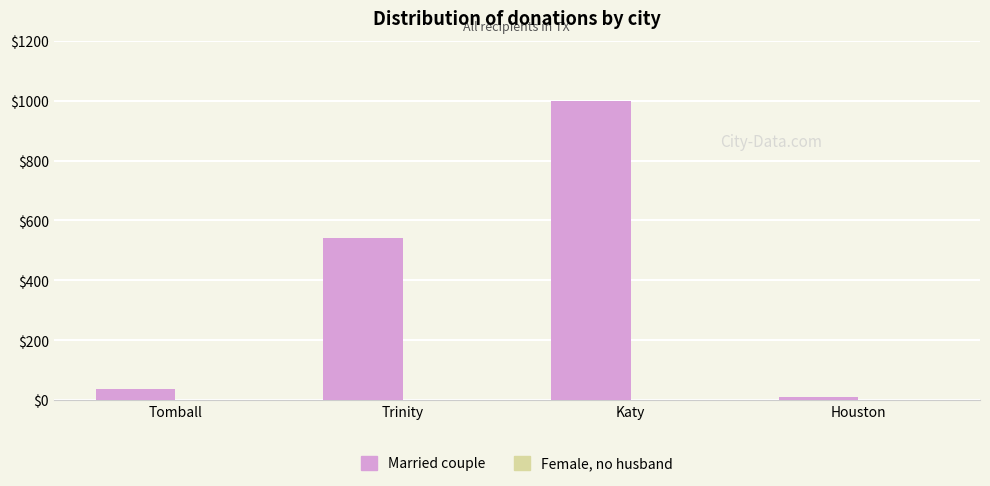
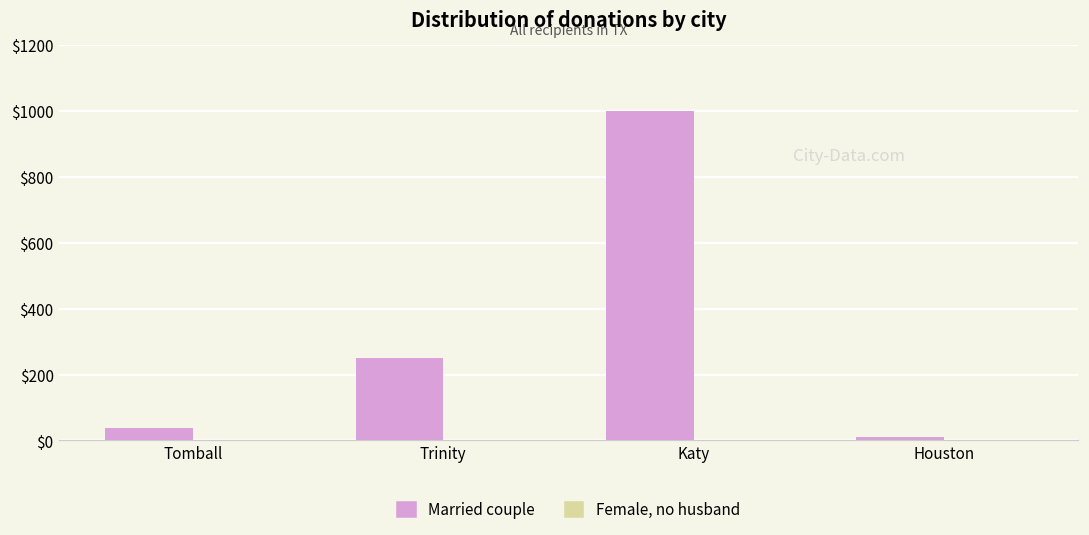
  {
    "Married couple": {
      "Tomball": "$40",
-     "Trinity": "$540",
+     "Trinity": "$250",
      "Katy": "$1000",
      "Houston": "$10"
    },
    "Female, no husband": {
      "Tomball": "$0",
      "Trinity": "$0",
      "Katy": "$0",
      "Houston": "$0"
    }
  }
